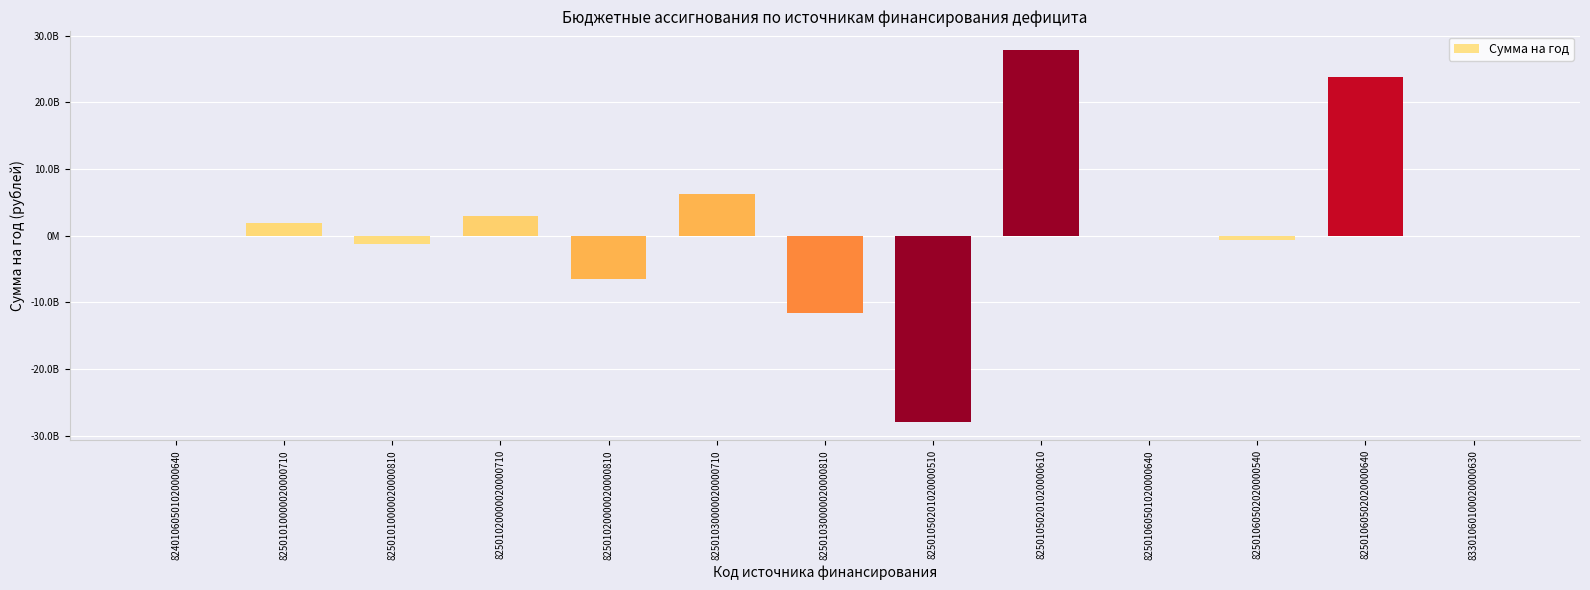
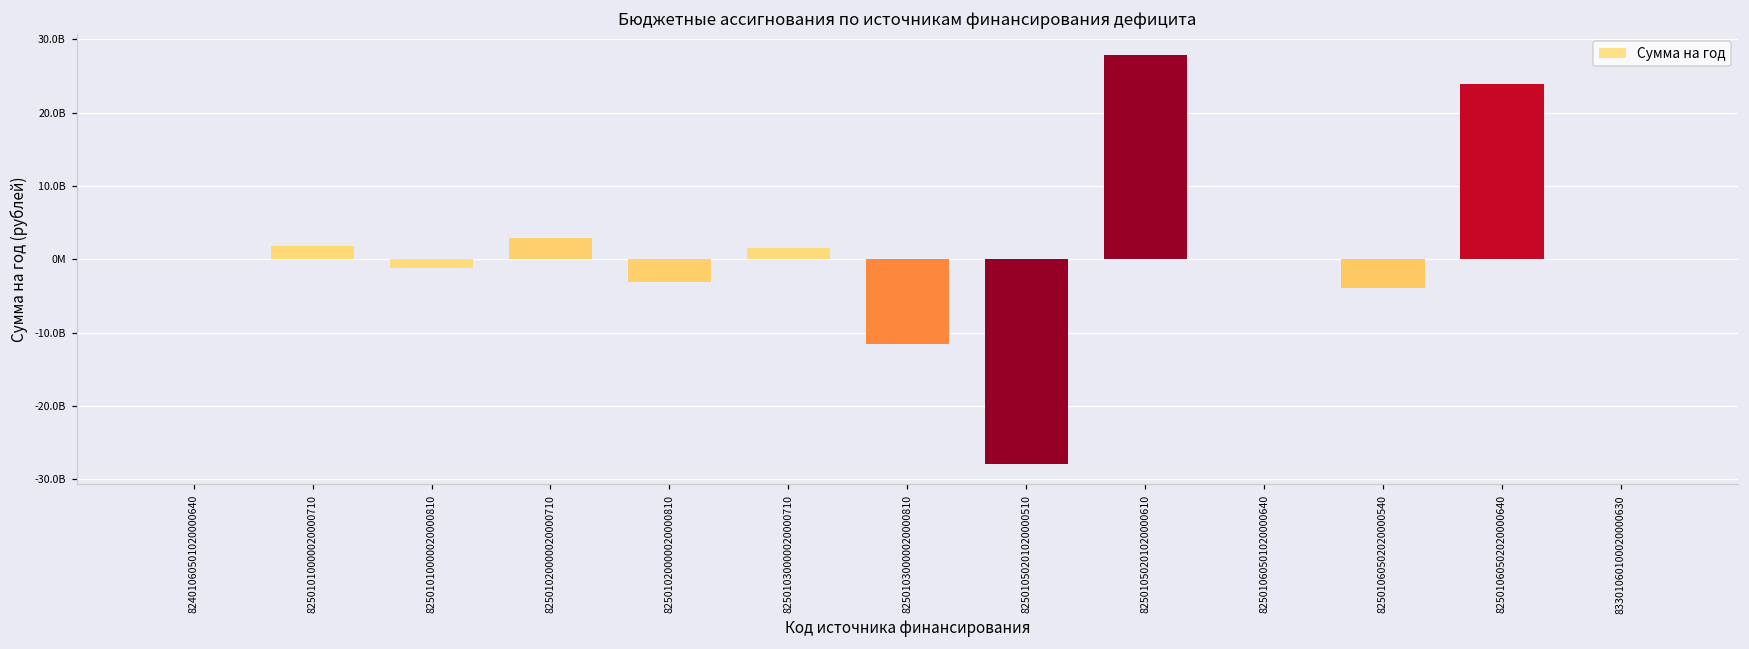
  {
    "82501010000020000710": 2000000000,
    "82501010000020000810": -1000000000,
    "82501020000020000710": 3000000000,
-   "82501020000020000810": -6000000000,
-   "82501030000020000710": 6000000000,
+   "82501020000020000810": -3000000000,
+   "82501030000020000710": 2000000000,
    "82501030000020000810": -12000000000,
    "82501050201020000510": -28000000000,
    "82501050201020000610": 28000000000,
-   "82501060502020000540": -1000000000,
+   "82501060502020000540": -4000000000,
    "82501060502020000640": 24000000000
  }
